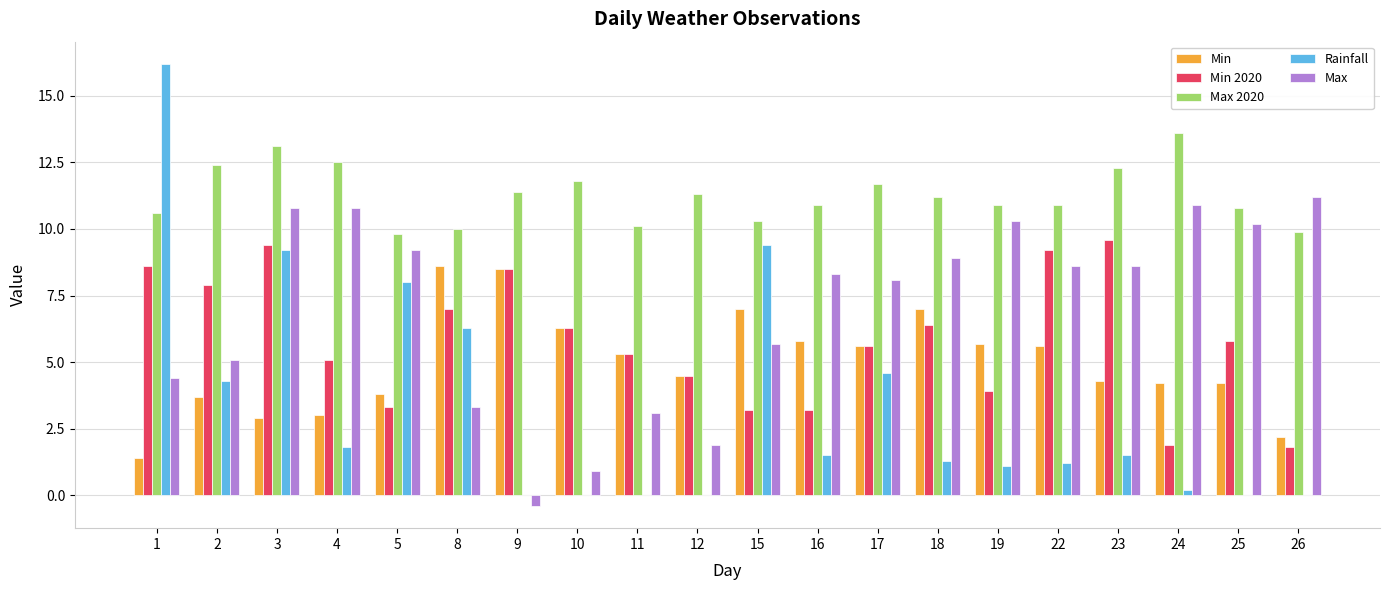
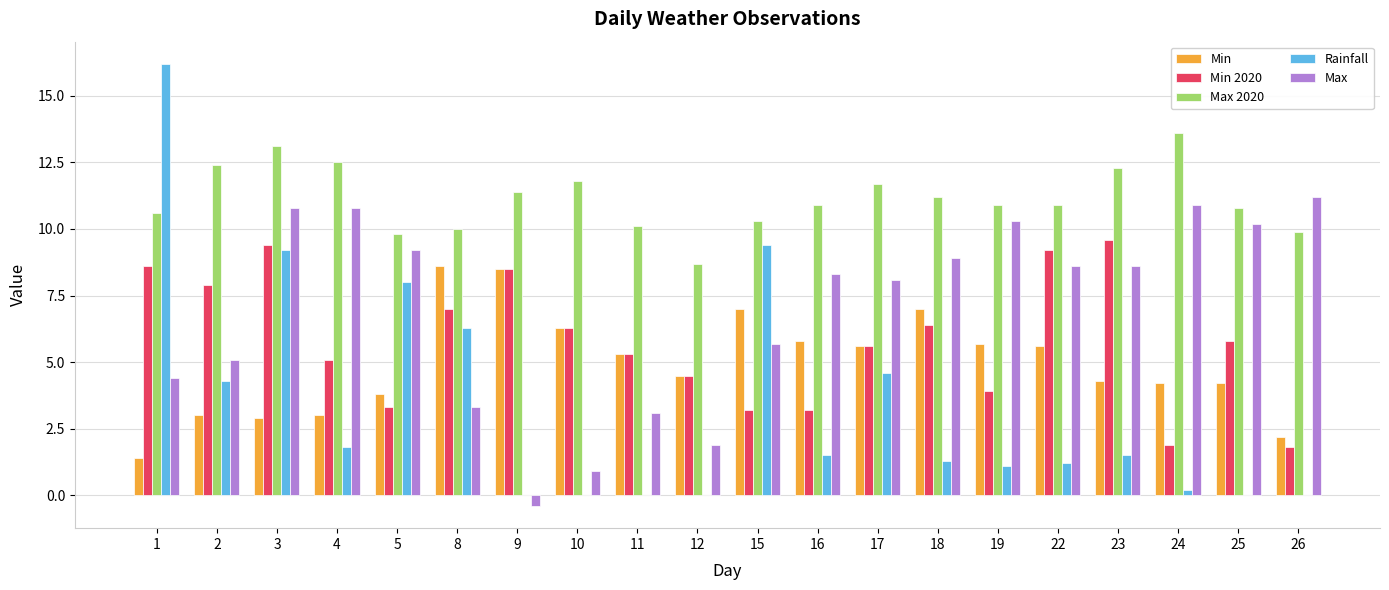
  {
    "Min": {
      "1": 1.4,
-     "2": 3.7,
+     "2": 3.0,
      "3": 2.9,
      "4": 3.0,
      "5": 3.8,
      "8": 8.6,
      "9": 8.5,
      "10": 6.3,
      "11": 5.3,
      "12": 4.5,
      "15": 7.0,
      "16": 5.8,
      "17": 5.6,
      "18": 7.0,
      "19": 5.7,
      "22": 5.6,
      "23": 4.3,
      "24": 4.2,
      "25": 4.2,
      "26": 2.2
    },
    "Min 2020": {
      "1": 8.6,
      "2": 7.9,
      "3": 9.4,
      "4": 5.1,
      "5": 3.3,
      "8": 7.0,
      "9": 8.5,
      "10": 6.3,
      "11": 5.3,
      "12": 4.5,
      "15": 3.2,
      "16": 3.2,
      "17": 5.6,
      "18": 6.4,
      "19": 3.9,
      "22": 9.2,
      "23": 9.6,
      "24": 1.9,
      "25": 5.8,
      "26": 1.8
    },
    "Max 2020": {
      "1": 10.6,
      "2": 12.4,
      "3": 13.1,
      "4": 12.5,
      "5": 9.8,
      "8": 10.0,
      "9": 11.4,
      "10": 11.8,
      "11": 10.1,
-     "12": 11.3,
+     "12": 8.7,
      "15": 10.3,
      "16": 10.9,
      "17": 11.7,
      "18": 11.2,
      "19": 10.9,
      "22": 10.9,
      "23": 12.3,
      "24": 13.6,
      "25": 10.8,
      "26": 9.9
    },
    "Rainfall": {
      "1": 16.2,
      "2": 4.3,
      "3": 9.2,
      "4": 1.8,
      "5": 8.0,
      "8": 6.3,
      "9": 0.0,
      "10": 0.0,
      "11": 0.0,
      "12": 0.0,
      "15": 9.4,
      "16": 1.5,
      "17": 4.6,
      "18": 1.3,
      "19": 1.1,
      "22": 1.2,
      "23": 1.5,
      "24": 0.2,
      "25": 0.0,
      "26": 0.0
    },
    "Max": {
      "1": 4.4,
      "2": 5.1,
      "3": 10.8,
      "4": 10.8,
      "5": 9.2,
      "8": 3.3,
      "9": -0.4,
      "10": 0.9,
      "11": 3.1,
      "12": 1.9,
      "15": 5.7,
      "16": 8.3,
      "17": 8.1,
      "18": 8.9,
      "19": 10.3,
      "22": 8.6,
      "23": 8.6,
      "24": 10.9,
      "25": 10.2,
      "26": 11.2
    }
  }
